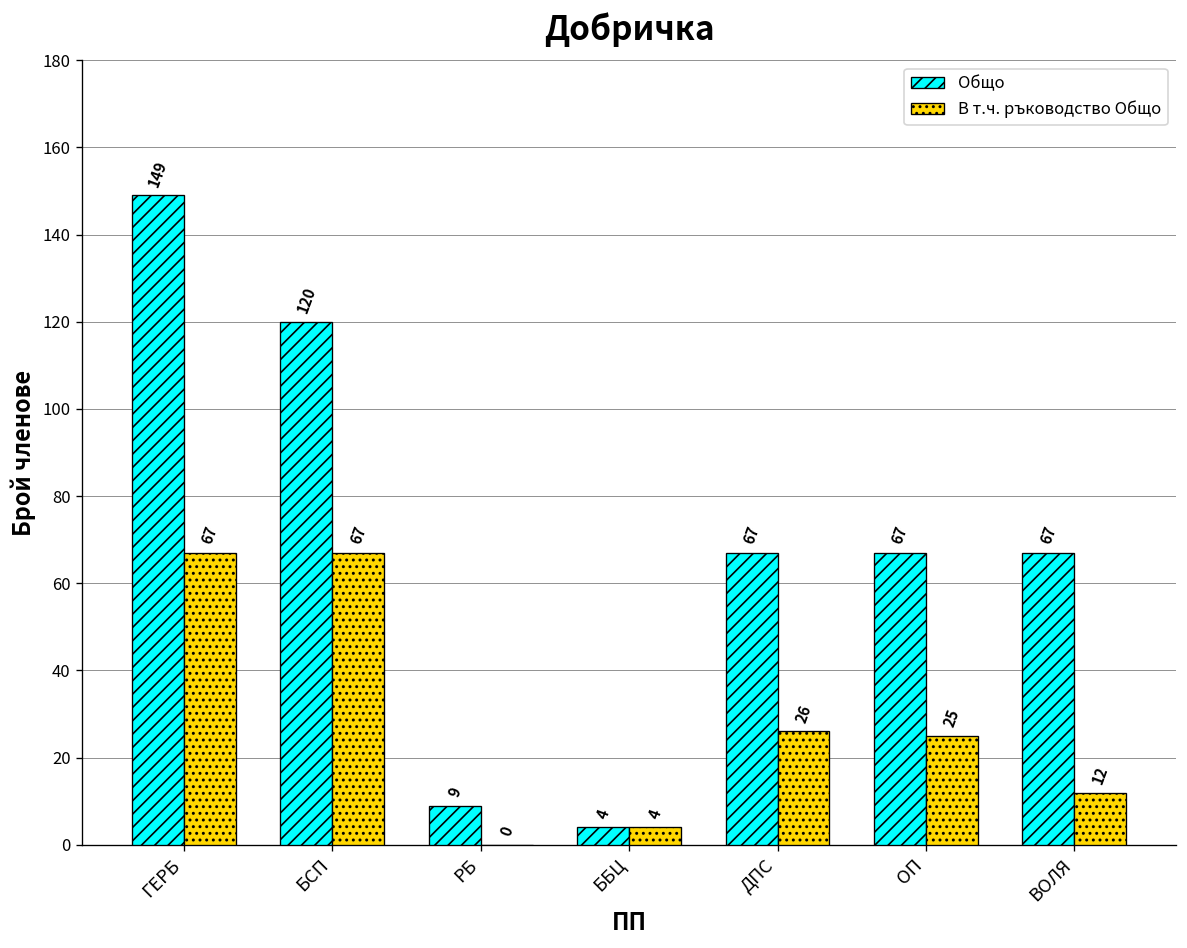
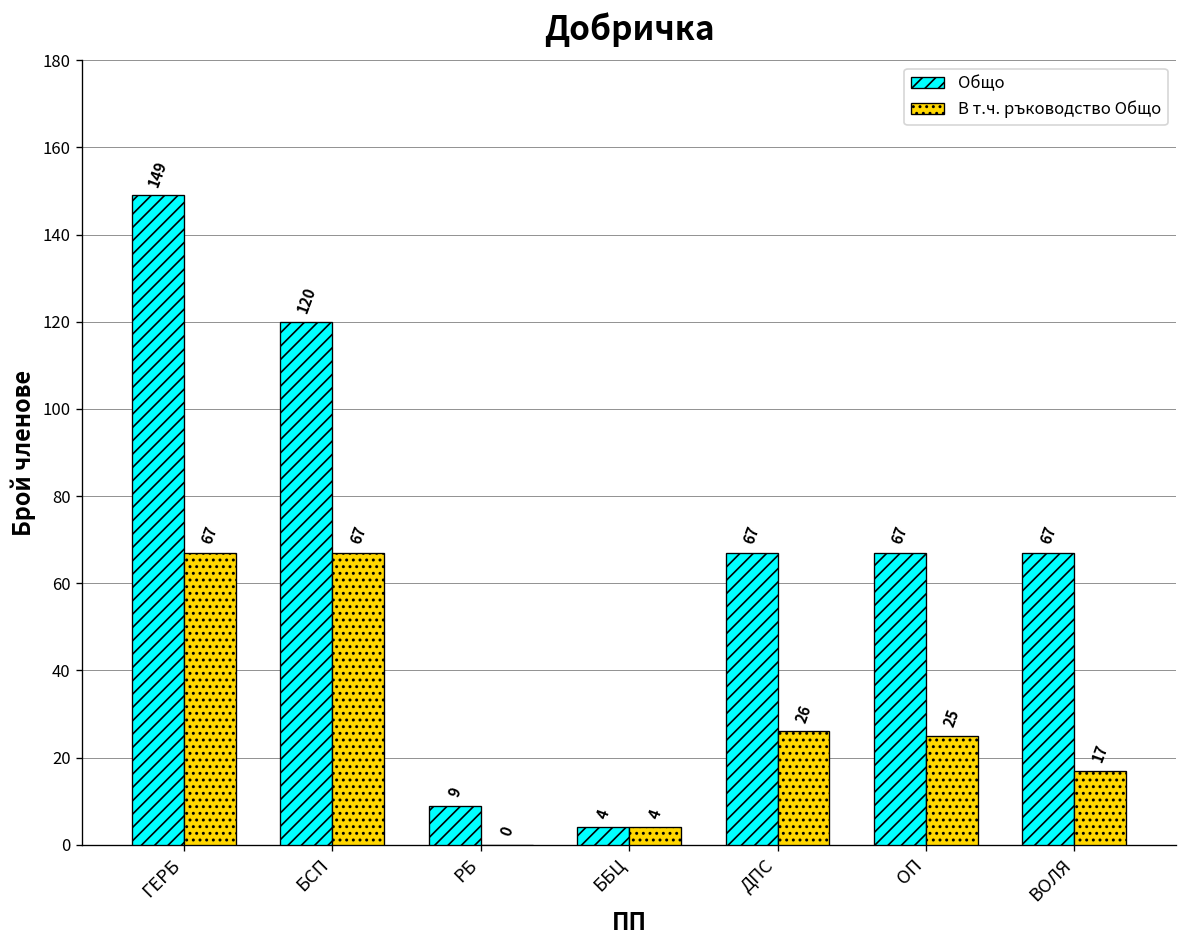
  {
    "Общо": {
      "ГЕРБ": 149,
      "БСП": 120,
      "РБ": 9,
      "ББЦ": 4,
      "ДПС": 67,
      "ОП": 67,
      "ВОЛЯ": 67
    },
    "В т.ч. ръководство Общо": {
      "ГЕРБ": 67,
      "БСП": 67,
      "РБ": 0,
      "ББЦ": 4,
      "ДПС": 26,
      "ОП": 25,
-     "ВОЛЯ": 12
+     "ВОЛЯ": 17
    }
  }
